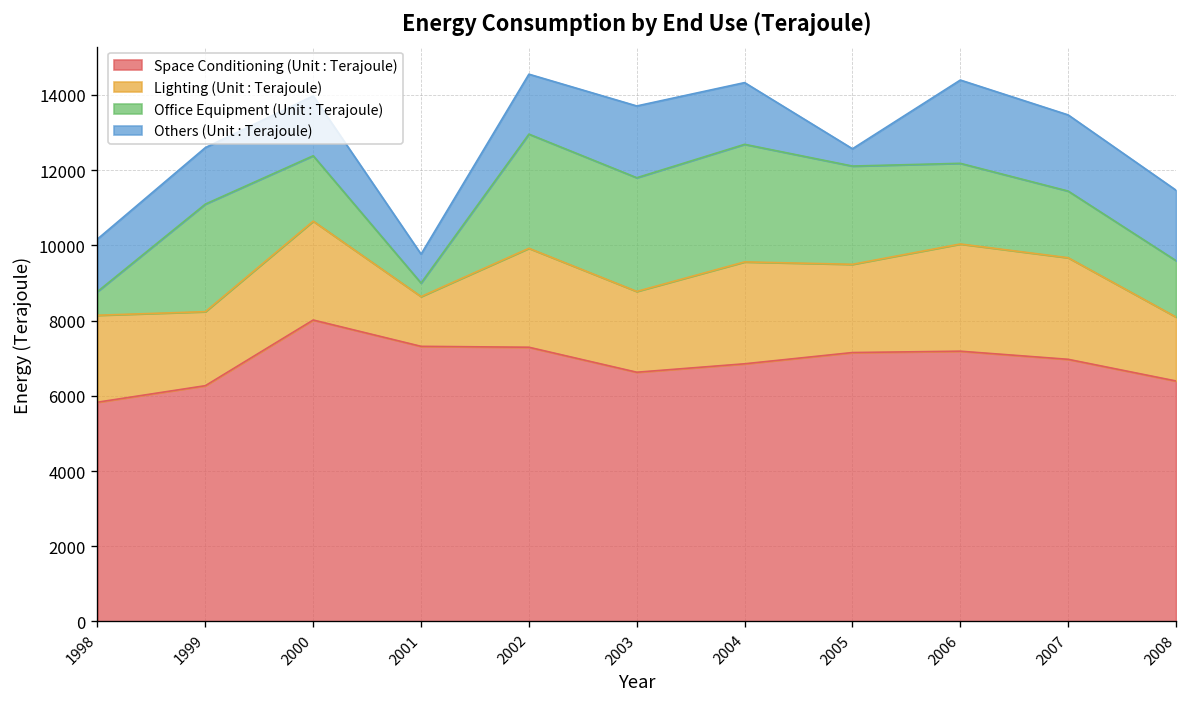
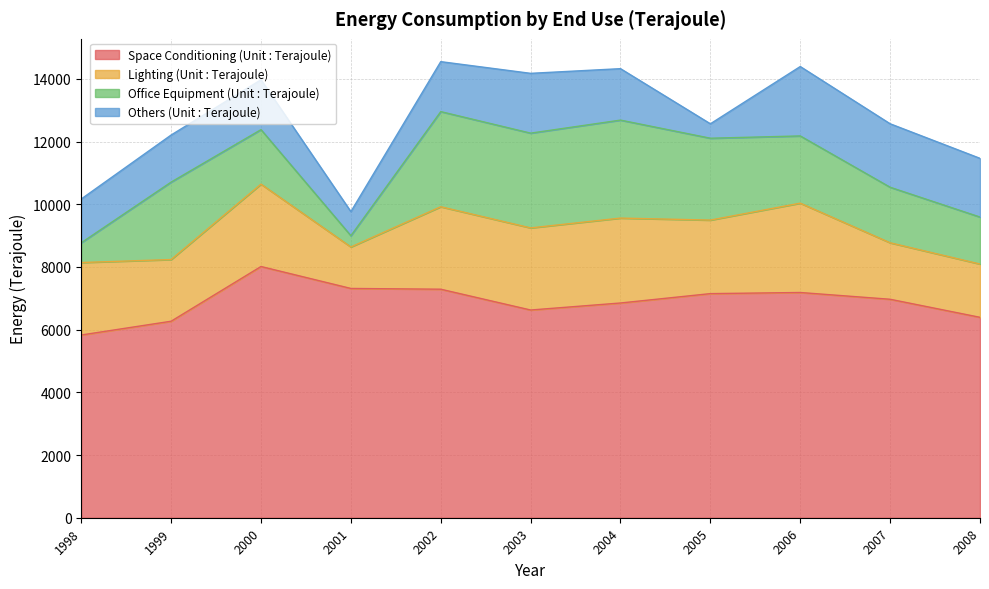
  {
    "Space Conditioning (Unit : Terajoule)": {
      "1998": 5800,
      "1999": 6300,
      "2000": 8000,
      "2001": 7300,
      "2002": 7300,
      "2003": 6600,
      "2004": 6900,
      "2005": 7200,
      "2006": 7200,
      "2007": 7000,
      "2008": 6400
    },
    "Lighting (Unit : Terajoule)": {
      "1998": 2300,
      "1999": 2000,
      "2000": 2600,
      "2001": 1300,
      "2002": 2600,
-     "2003": 2100,
+     "2003": 2600,
      "2004": 2700,
      "2005": 2300,
      "2006": 2900,
-     "2007": 2700,
+     "2007": 1800,
      "2008": 1700
    },
    "Office Equipment (Unit : Terajoule)": {
      "1998": 600,
-     "1999": 2900,
+     "1999": 2500,
      "2000": 1700,
      "2001": 400,
      "2002": 3000,
      "2003": 3000,
      "2004": 3100,
      "2005": 2600,
      "2006": 2100,
      "2007": 1800,
      "2008": 1500
    },
    "Others (Unit : Terajoule)": {
      "1998": 1400,
      "2001": 800,
      "2002": 1600,
      "2003": 1900,
      "2004": 1600,
      "2005": 500,
      "2006": 2200,
      "2007": 2000,
      "2008": 1900
    }
  }
